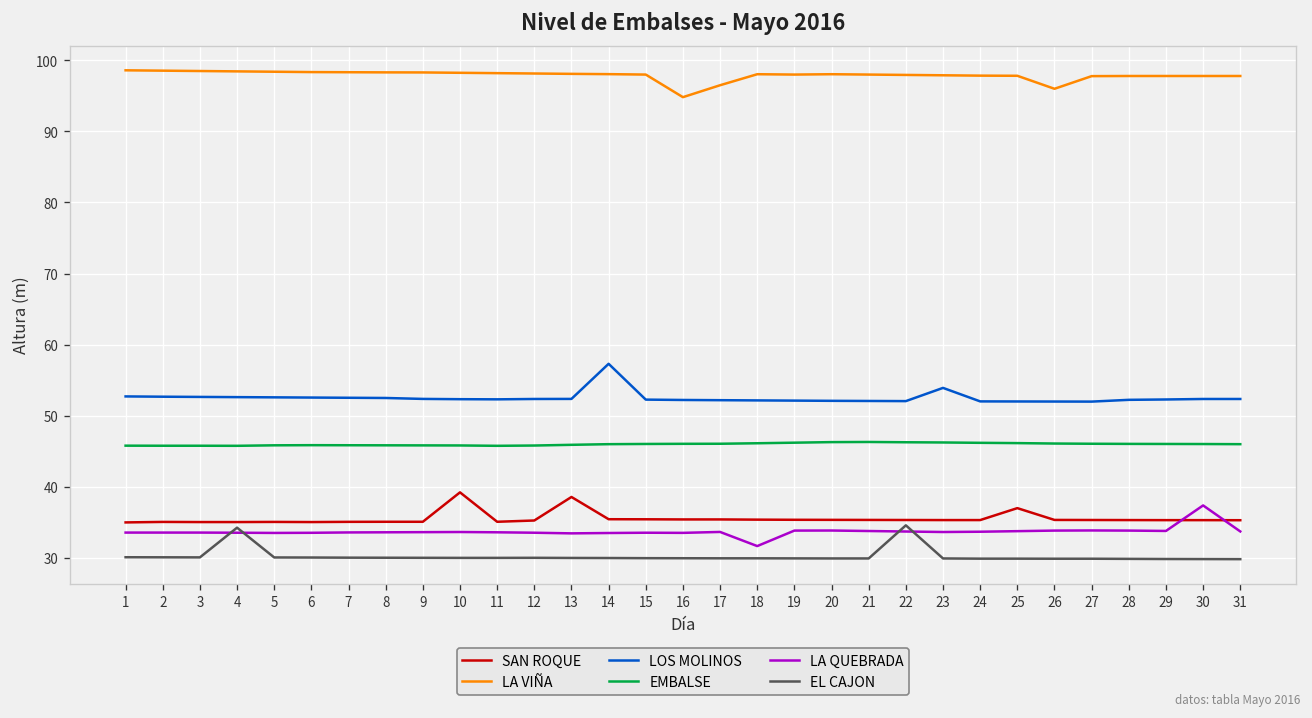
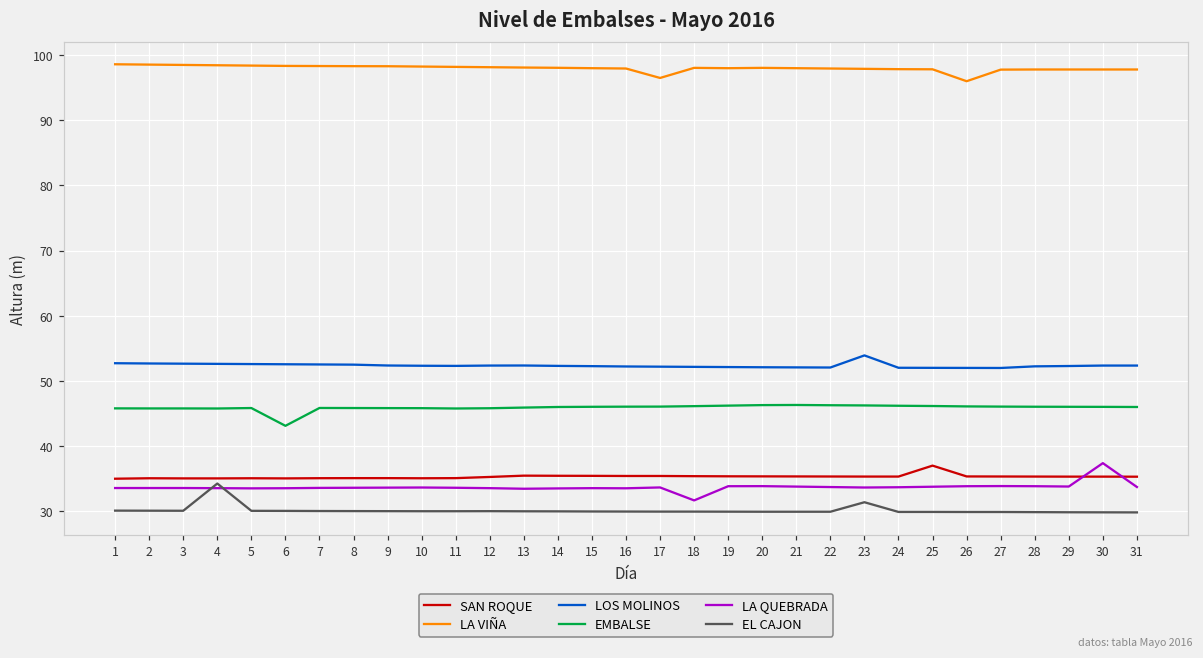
  {
    "SAN ROQUE": {
      "1": 35,
      "2": 35,
      "3": 35,
      "4": 35,
      "5": 35,
      "6": 35,
      "7": 35,
      "8": 35,
      "9": 35,
-     "10": 39,
+     "10": 35,
      "11": 35,
      "12": 35,
-     "13": 39,
+     "13": 35,
      "14": 35,
      "15": 35,
      "16": 35,
      "17": 35,
      "18": 35,
      "19": 35,
      "20": 35,
      "21": 35,
      "22": 35,
      "23": 35,
      "24": 35,
      "25": 37,
      "26": 35,
      "27": 35,
      "28": 35,
      "29": 35,
      "30": 35,
      "31": 35
    },
    "LA VIÑA": {
      "1": 99,
      "2": 99,
      "3": 99,
      "4": 98,
      "5": 98,
      "6": 98,
      "7": 98,
      "8": 98,
      "9": 98,
      "10": 98,
      "11": 98,
      "12": 98,
      "13": 98,
      "14": 98,
      "15": 98,
-     "16": 95,
+     "16": 98,
      "17": 97,
      "18": 98,
      "19": 98,
      "20": 98,
      "21": 98,
      "22": 98,
      "23": 98,
      "24": 98,
      "25": 98,
      "26": 96,
      "27": 98,
      "28": 98,
      "29": 98,
      "30": 98,
      "31": 98
    },
    "LOS MOLINOS": {
      "1": 53,
      "2": 53,
      "3": 53,
      "4": 53,
      "5": 53,
      "6": 53,
      "7": 53,
      "8": 52,
      "9": 52,
      "10": 52,
      "11": 52,
      "12": 52,
      "13": 52,
-     "14": 57,
+     "14": 52,
      "15": 52,
      "16": 52,
      "17": 52,
      "18": 52,
      "19": 52,
      "20": 52,
      "21": 52,
      "22": 52,
      "23": 54,
      "24": 52,
      "25": 52,
      "26": 52,
      "27": 52,
      "28": 52,
      "29": 52,
      "30": 52,
      "31": 52
    },
    "EMBALSE": {
      "1": 46,
      "2": 46,
      "3": 46,
      "4": 46,
      "5": 46,
-     "6": 46,
+     "6": 43,
      "7": 46,
      "8": 46,
      "9": 46,
      "10": 46,
      "11": 46,
      "12": 46,
      "13": 46,
      "14": 46,
      "15": 46,
      "16": 46,
      "17": 46,
      "18": 46,
      "19": 46,
      "20": 46,
      "21": 46,
      "22": 46,
      "23": 46,
      "24": 46,
      "25": 46,
      "26": 46,
      "27": 46,
      "28": 46,
      "29": 46,
      "30": 46,
      "31": 46
    },
    "LA QUEBRADA": {
      "1": 34,
      "2": 34,
      "3": 34,
      "4": 34,
      "5": 34,
      "6": 34,
      "7": 34,
      "8": 34,
      "9": 34,
      "10": 34,
      "11": 34,
      "12": 34,
      "13": 33,
      "14": 33,
      "15": 34,
      "16": 34,
      "17": 34,
      "18": 32,
      "19": 34,
      "20": 34,
      "21": 34,
      "22": 34,
      "23": 34,
      "24": 34,
      "25": 34,
      "26": 34,
      "27": 34,
      "28": 34,
      "29": 34,
      "30": 37,
      "31": 34
    },
    "EL CAJON": {
      "1": 30,
      "2": 30,
      "3": 30,
      "4": 34,
      "5": 30,
      "6": 30,
      "7": 30,
      "8": 30,
      "9": 30,
      "10": 30,
      "11": 30,
      "12": 30,
      "13": 30,
      "14": 30,
      "15": 30,
      "16": 30,
      "17": 30,
      "18": 30,
      "19": 30,
      "20": 30,
      "21": 30,
-     "22": 35,
-     "23": 30,
+     "22": 30,
+     "23": 31,
      "24": 30,
      "25": 30,
      "26": 30,
      "27": 30,
      "28": 30,
      "29": 30,
      "30": 30,
      "31": 30
    }
  }
